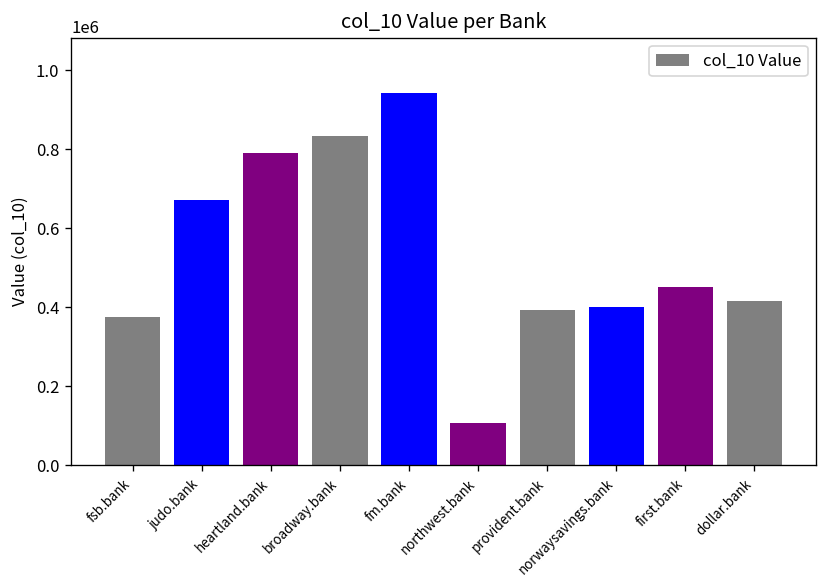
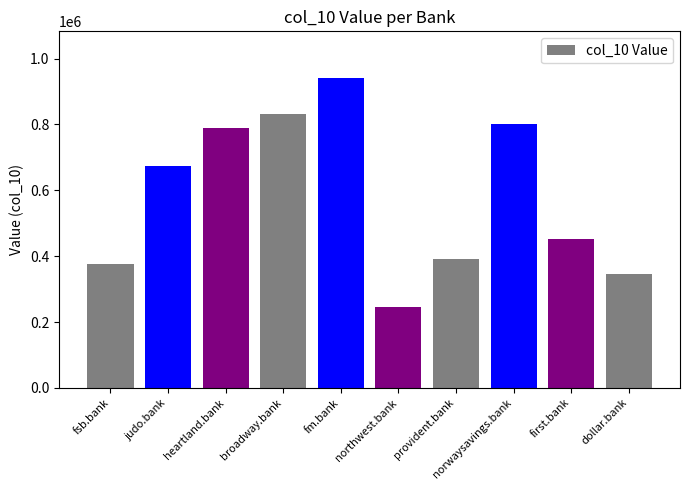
  {
    "fsb.bank": 380000,
    "judo.bank": 670000,
    "heartland.bank": 790000,
    "broadway.bank": 830000,
    "fm.bank": 940000,
-   "northwest.bank": 110000,
+   "northwest.bank": 240000,
    "provident.bank": 390000,
-   "norwaysavings.bank": 400000,
+   "norwaysavings.bank": 800000,
    "first.bank": 450000,
-   "dollar.bank": 420000
+   "dollar.bank": 350000
  }
